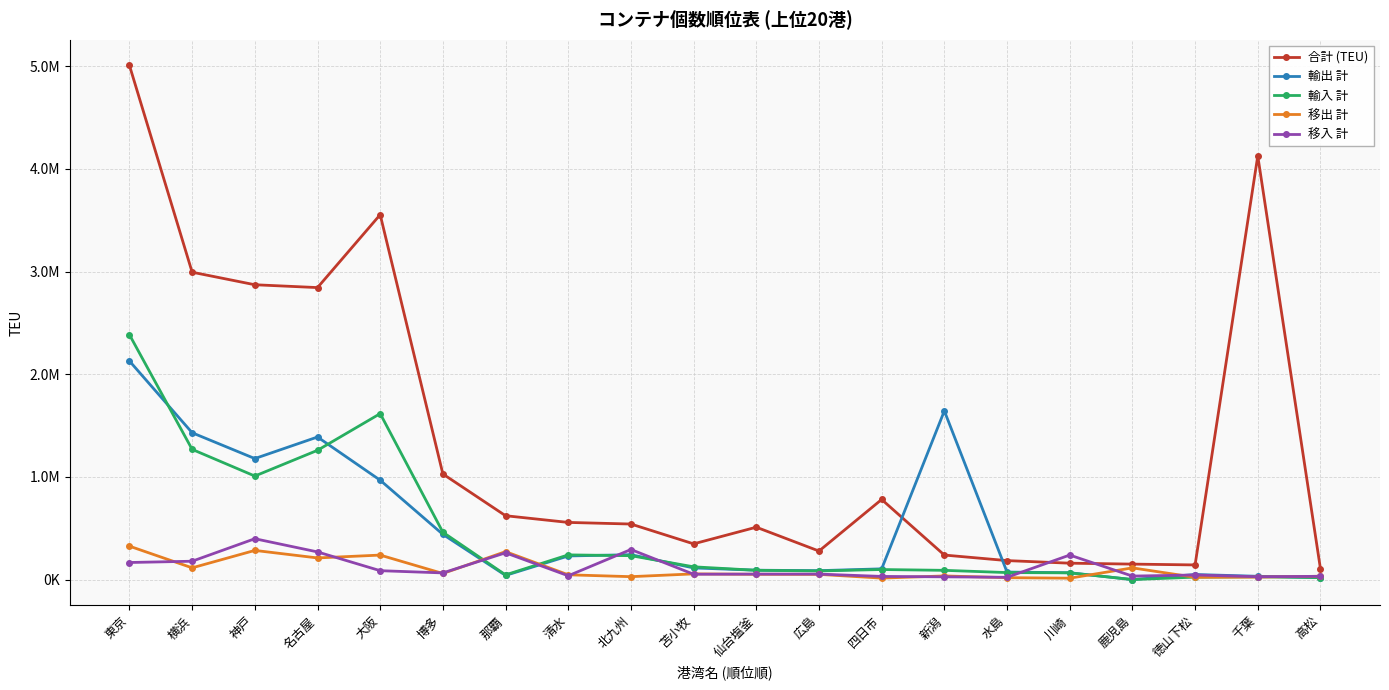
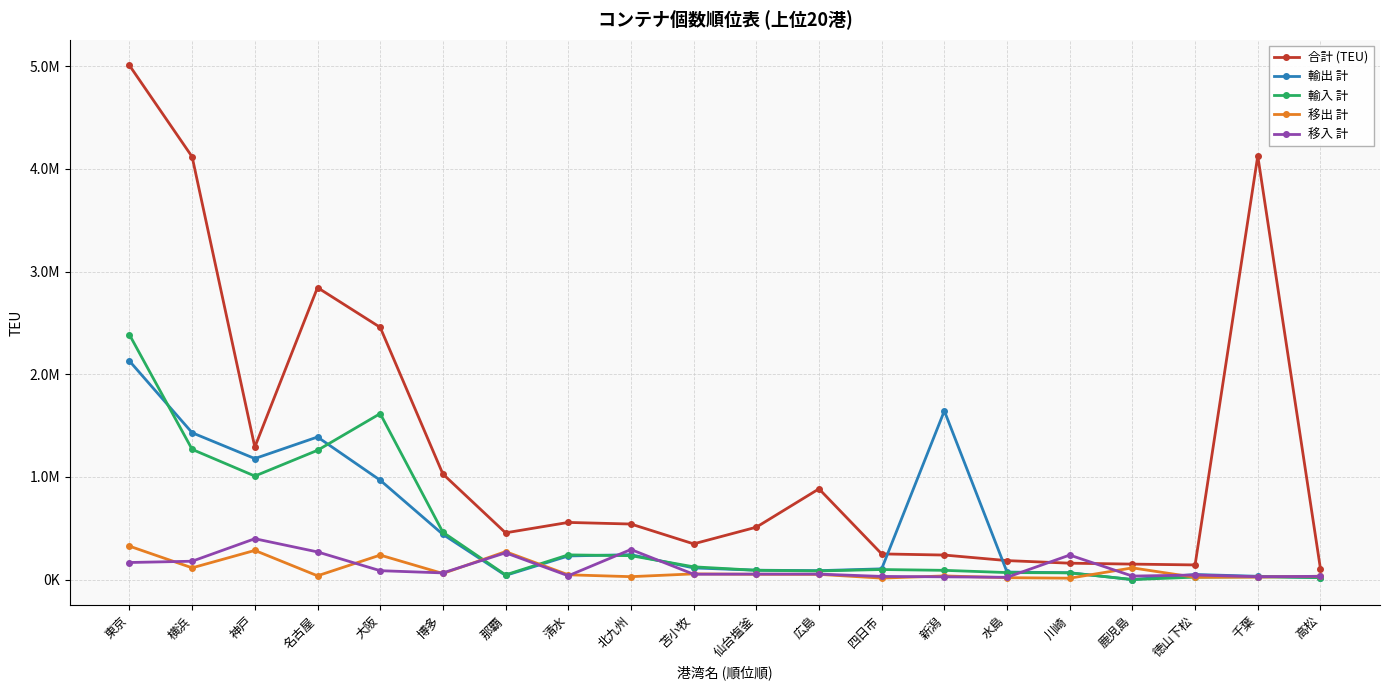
  {
    "合計 (TEU)": {
      "東京": 5010000,
-     "横浜": 2990000,
-     "神戸": 2870000,
+     "横浜": 4120000,
+     "神戸": 1290000,
      "名古屋": 2840000,
-     "大阪": 3550000,
+     "大阪": 2460000,
      "博多": 1030000,
-     "那覇": 620000,
+     "那覇": 460000,
      "清水": 560000,
      "北九州": 540000,
      "苫小牧": 350000,
      "仙台塩釜": 510000,
-     "広島": 280000,
-     "四日市": 780000,
+     "広島": 880000,
+     "四日市": 250000,
      "新潟": 240000,
      "水島": 190000,
      "川崎": 160000,
      "鹿児島": 150000,
      "徳山下松": 140000,
      "千葉": 4130000,
      "高松": 110000
    },
    "輸出 計": {
      "東京": 2130000,
      "横浜": 1430000,
      "神戸": 1180000,
      "名古屋": 1390000,
      "大阪": 970000,
      "新潟": 1640000
    },
    "輸入 計": {
      "東京": 2380000,
      "横浜": 1270000,
      "神戸": 1010000,
      "名古屋": 1260000,
      "大阪": 1620000,
      "新潟": 90000
    },
    "移出 計": {
      "東京": 330000,
      "横浜": 120000,
      "神戸": 280000,
-     "名古屋": 210000,
+     "名古屋": 40000,
      "大阪": 240000,
      "北九州": 30000,
      "川崎": 10000,
      "鹿児島": 110000
    },
    "移入 計": {
      "東京": 170000,
      "横浜": 180000,
      "神戸": 400000,
      "名古屋": 270000,
      "大阪": 90000,
      "北九州": 290000,
      "川崎": 240000,
      "鹿児島": 30000
    }
  }
